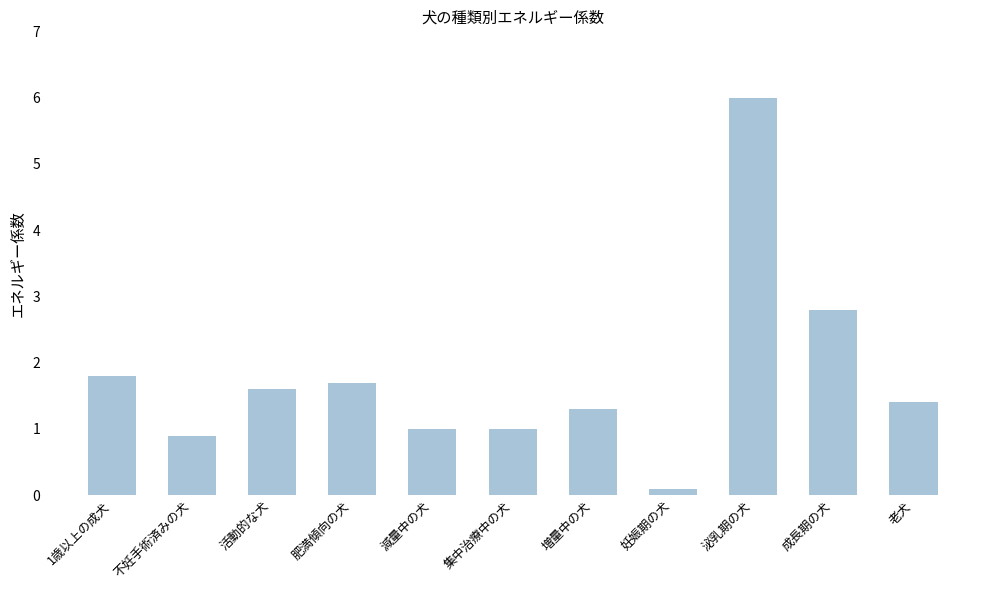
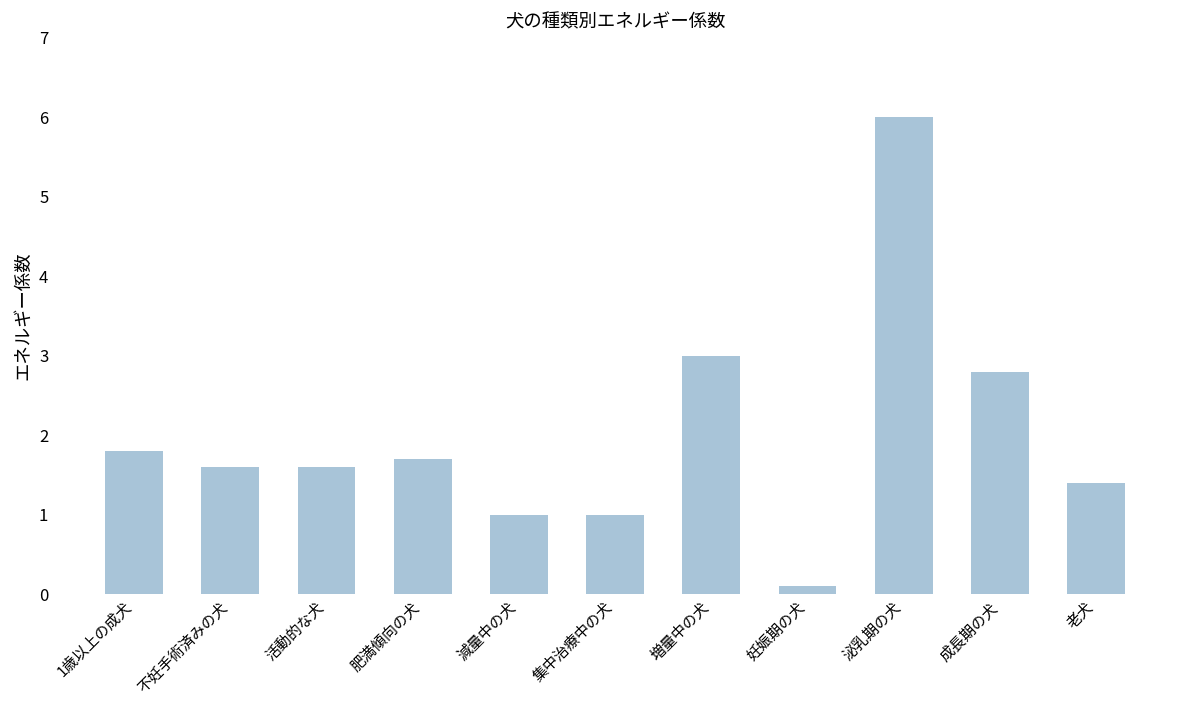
  {
    "1歳以上の成犬": 1.8,
-   "不妊手術済みの犬": 0.9,
+   "不妊手術済みの犬": 1.6,
    "活動的な犬": 1.6,
    "肥満傾向の犬": 1.7,
    "減量中の犬": 1.0,
    "集中治療中の犬": 1.0,
-   "増量中の犬": 1.3,
+   "増量中の犬": 3.0,
    "妊娠期の犬": 0.1,
    "泌乳期の犬": 6.0,
    "成長期の犬": 2.8,
    "老犬": 1.4
  }
